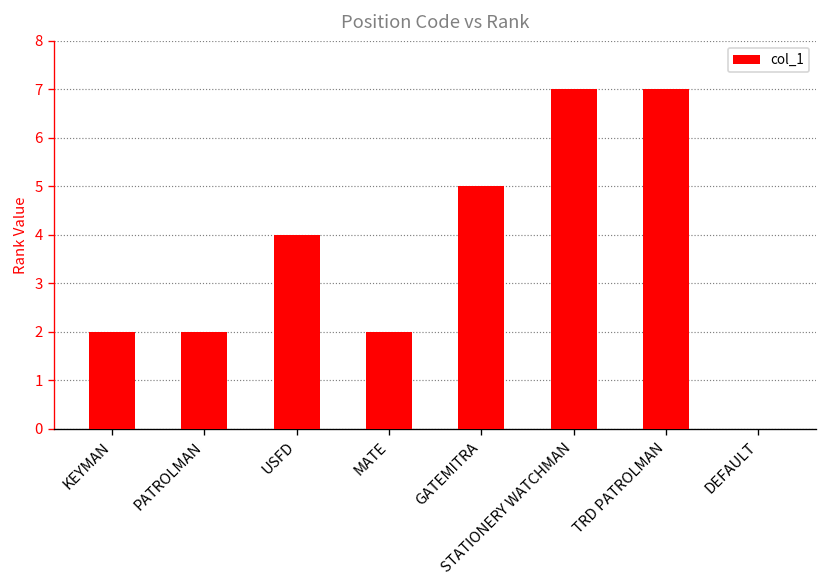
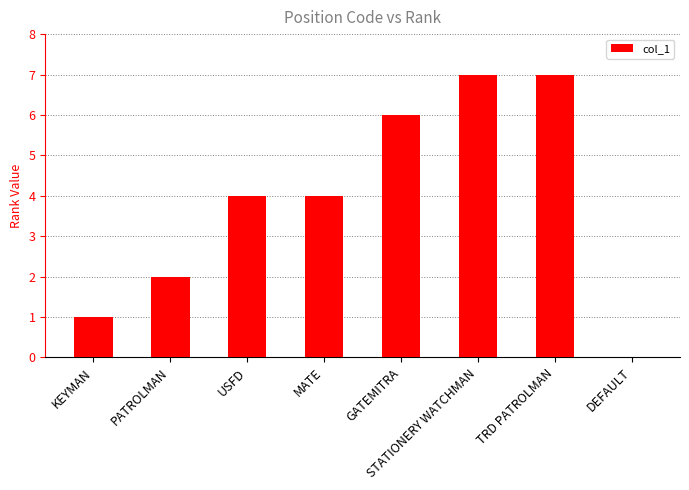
  {
-   "KEYMAN": 2,
+   "KEYMAN": 1,
    "PATROLMAN": 2,
    "USFD": 4,
-   "MATE": 2,
-   "GATEMITRA": 5,
+   "MATE": 4,
+   "GATEMITRA": 6,
    "STATIONERY WATCHMAN": 7,
    "TRD PATROLMAN": 7,
    "DEFAULT": 0
  }
